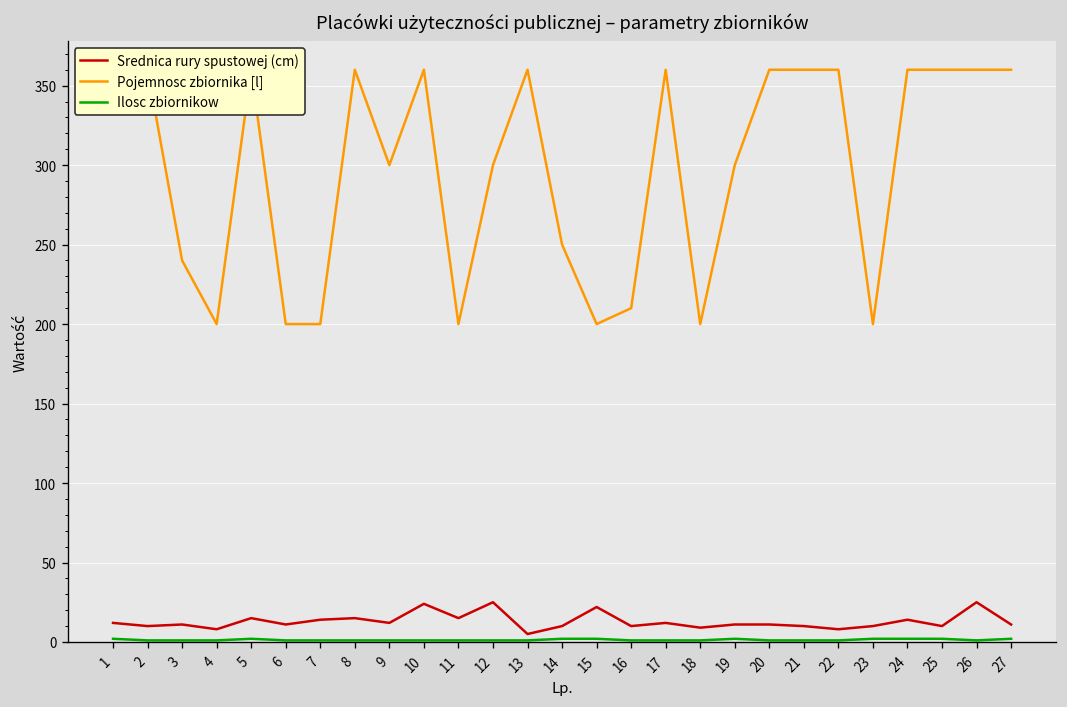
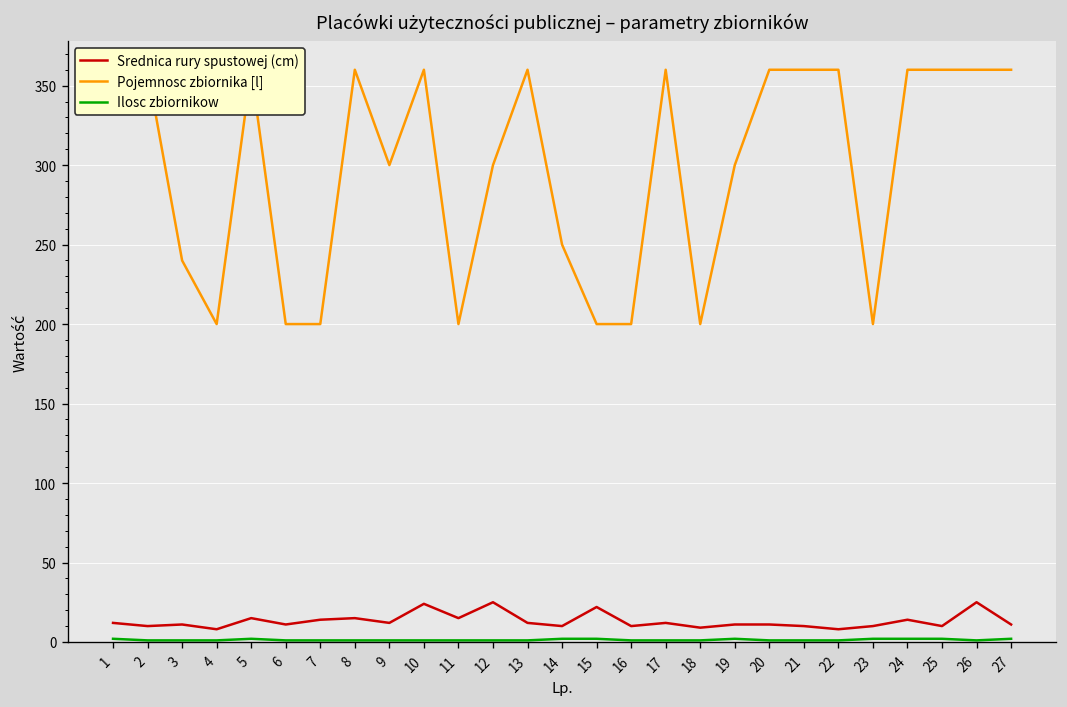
  {
    "Srednica rury spustowej (cm)": {
      "1": 12,
      "2": 10,
      "3": 11,
      "4": 8,
      "5": 15,
      "6": 11,
      "7": 14,
      "8": 15,
      "9": 12,
      "10": 24,
      "11": 15,
      "12": 25,
-     "13": 5,
+     "13": 12,
      "14": 10,
      "15": 22,
      "16": 10,
      "17": 12,
      "18": 9,
      "19": 11,
      "20": 11,
      "21": 10,
      "22": 8,
      "23": 10,
      "24": 14,
      "25": 10,
      "26": 25,
      "27": 11
    },
    "Pojemnosc zbiornika [l]": {
      "3": 240,
      "4": 200,
      "6": 200,
      "7": 200,
      "8": 360,
      "9": 300,
      "10": 360,
      "11": 200,
      "12": 300,
      "13": 360,
      "14": 250,
      "15": 200,
-     "16": 210,
+     "16": 200,
      "17": 360,
      "18": 200,
      "19": 300,
      "20": 360,
      "21": 360,
      "22": 360,
      "23": 200,
      "24": 360,
      "25": 360,
      "26": 360,
      "27": 360
    },
    "Ilosc zbiornikow": {
      "1": 2,
      "2": 1,
      "3": 1,
      "4": 1,
      "5": 2,
      "6": 1,
      "7": 1,
      "8": 1,
      "9": 1,
      "10": 1,
      "11": 1,
      "12": 1,
      "13": 1,
      "14": 2,
      "15": 2,
      "16": 1,
      "17": 1,
      "18": 1,
      "19": 2,
      "20": 1,
      "21": 1,
      "22": 1,
      "23": 2,
      "24": 2,
      "25": 2,
      "26": 1,
      "27": 2
    }
  }
